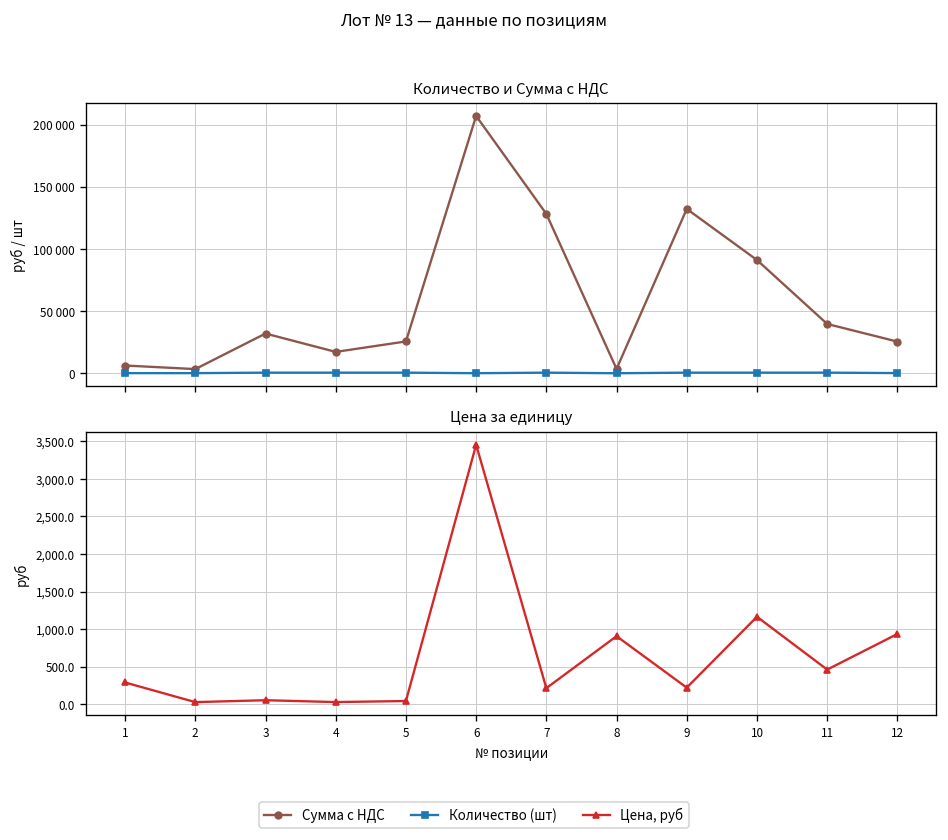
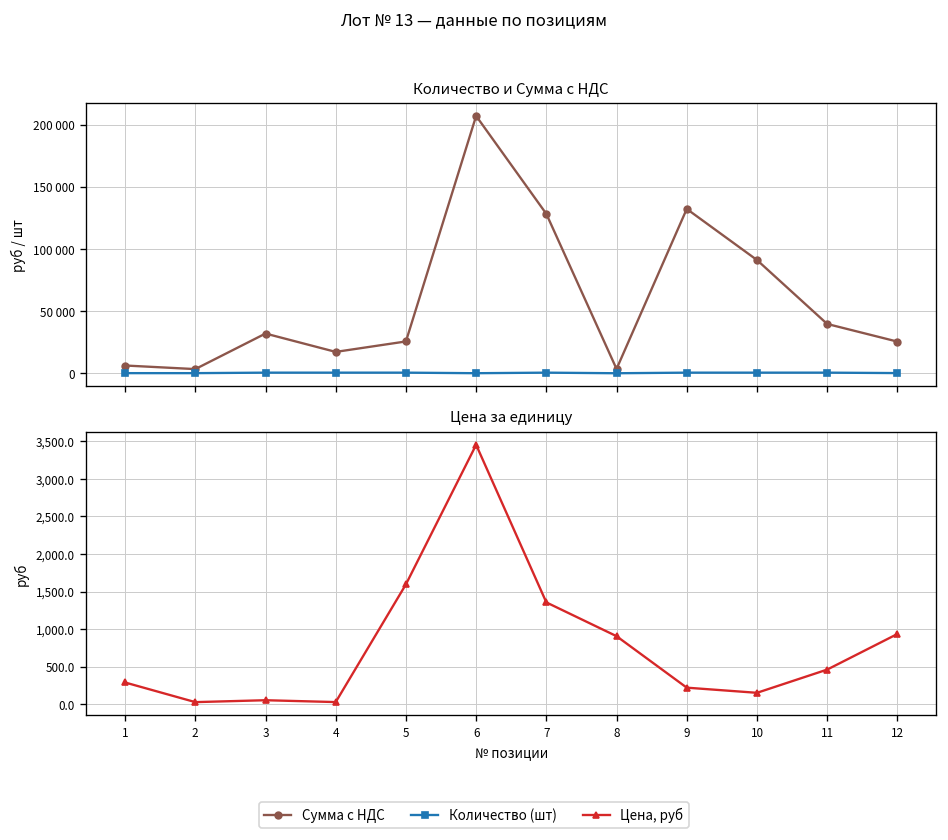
  {
    "Цена за единицу": {
      "1": "300",
      "2": "0",
      "3": "100",
      "4": "0",
-     "5": "0",
+     "5": "1,600",
      "6": "3,500",
-     "7": "200",
+     "7": "1,400",
      "8": "900",
      "9": "200",
-     "10": "1,200",
+     "10": "200",
      "11": "500",
      "12": "900"
    }
  }
